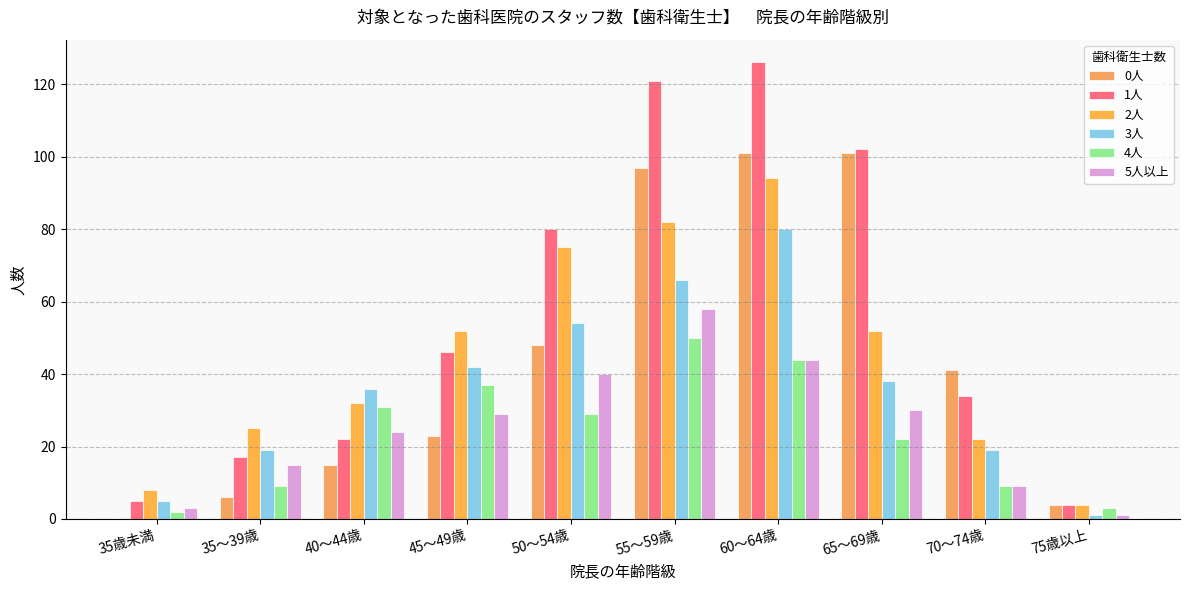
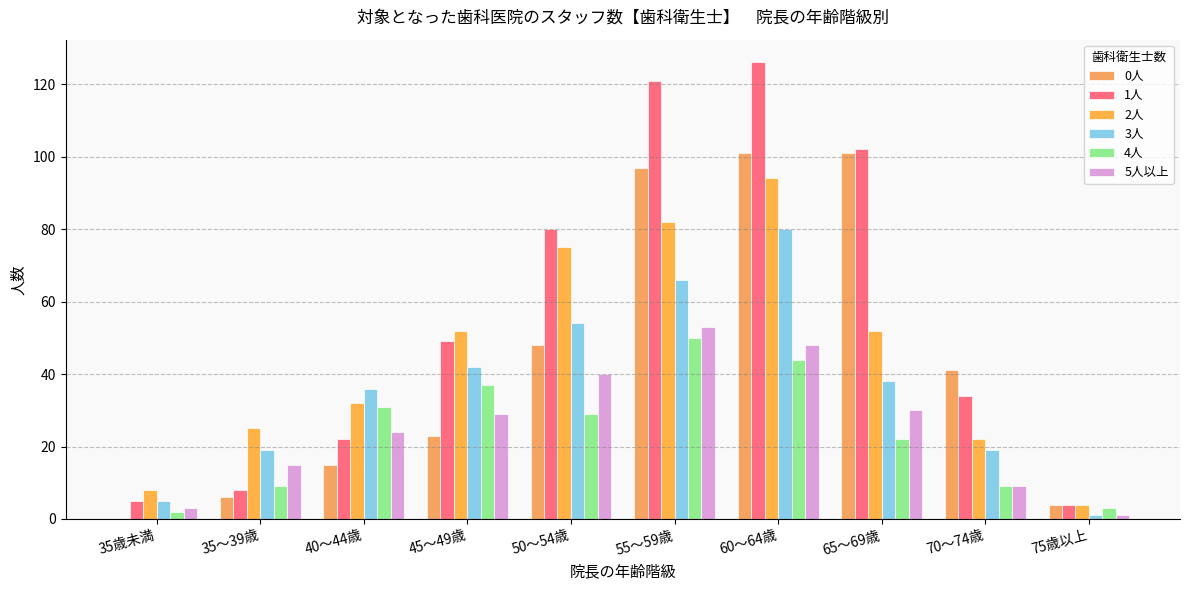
  {
    "1人": {
      "35歳未満": 5,
-     "35～39歳": 17,
+     "35～39歳": 8,
      "40～44歳": 22,
-     "45～49歳": 46,
+     "45～49歳": 49,
      "50～54歳": 80,
      "55～59歳": 121,
      "60～64歳": 126,
      "65～69歳": 102,
      "70～74歳": 34,
      "75歳以上": 4
    },
    "3人": {
      "35歳未満": 5,
      "35～39歳": 19,
      "40～44歳": 36,
      "45～49歳": 42,
      "50～54歳": 54,
      "55～59歳": 66,
      "60～64歳": 80,
      "65～69歳": 38,
      "70～74歳": 19,
      "75歳以上": 1
    },
    "4人": {
      "35歳未満": 2,
      "35～39歳": 9,
      "40～44歳": 31,
      "45～49歳": 37,
      "50～54歳": 29,
      "55～59歳": 50,
      "60～64歳": 44,
      "65～69歳": 22,
      "70～74歳": 9,
      "75歳以上": 3
    },
    "5人以上": {
      "35歳未満": 3,
      "35～39歳": 15,
      "40～44歳": 24,
      "45～49歳": 29,
      "50～54歳": 40,
-     "55～59歳": 58,
-     "60～64歳": 44,
+     "55～59歳": 53,
+     "60～64歳": 48,
      "65～69歳": 30,
      "70～74歳": 9,
      "75歳以上": 1
    }
  }
